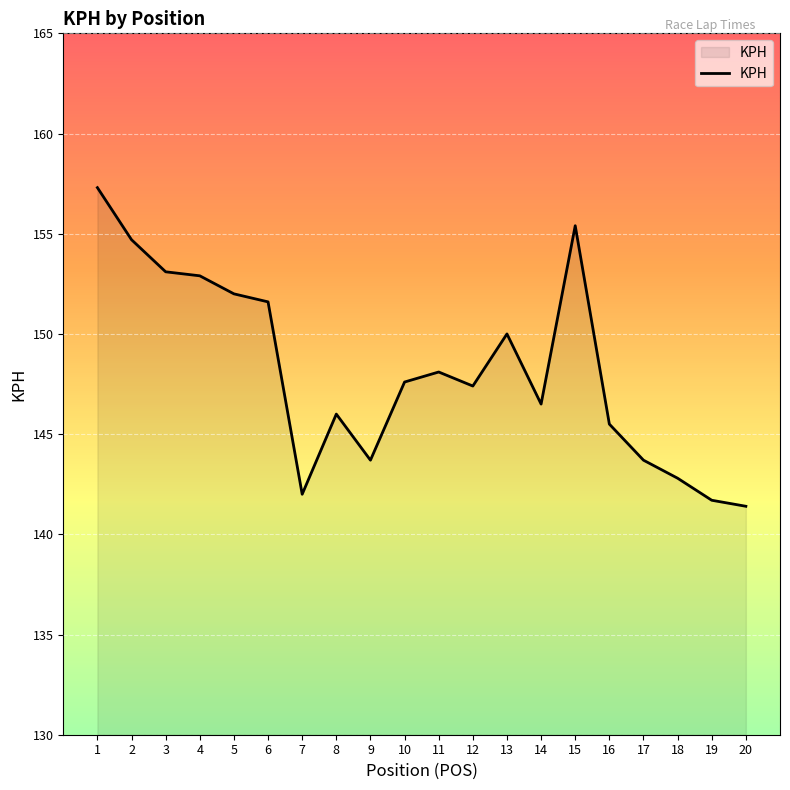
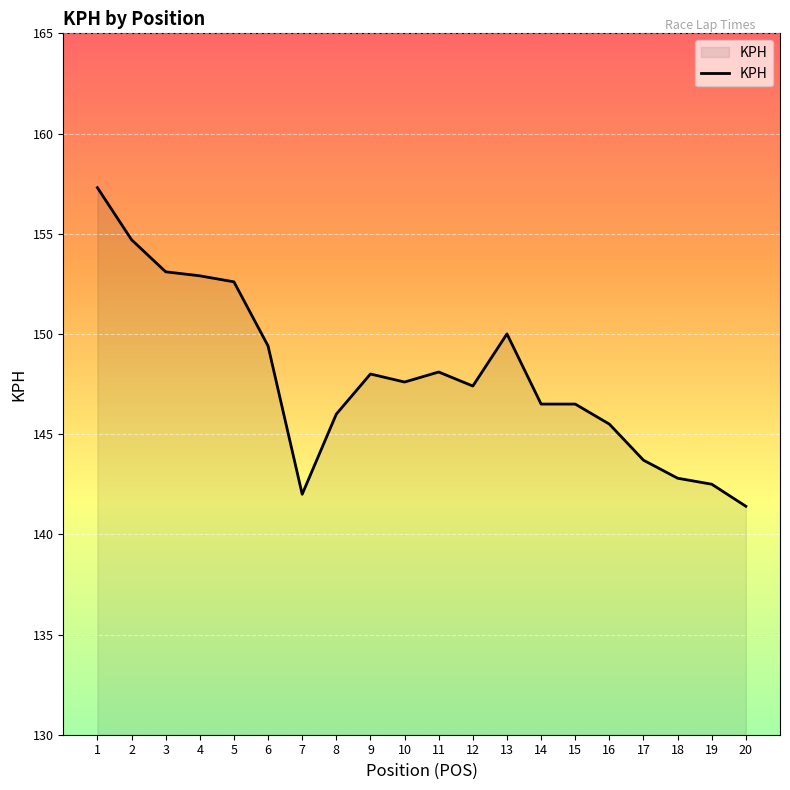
  {
    "1": 157.3,
    "2": 154.7,
    "3": 153.1,
    "4": 152.9,
-   "5": 152.0,
-   "6": 151.6,
+   "5": 152.6,
+   "6": 149.4,
    "7": 142.0,
    "8": 146.0,
-   "9": 143.7,
+   "9": 148.0,
    "10": 147.6,
    "11": 148.1,
    "12": 147.4,
    "13": 150.0,
    "14": 146.5,
-   "15": 155.4,
+   "15": 146.5,
    "16": 145.5,
    "17": 143.7,
    "18": 142.8,
-   "19": 141.7,
+   "19": 142.5,
    "20": 141.4
  }
